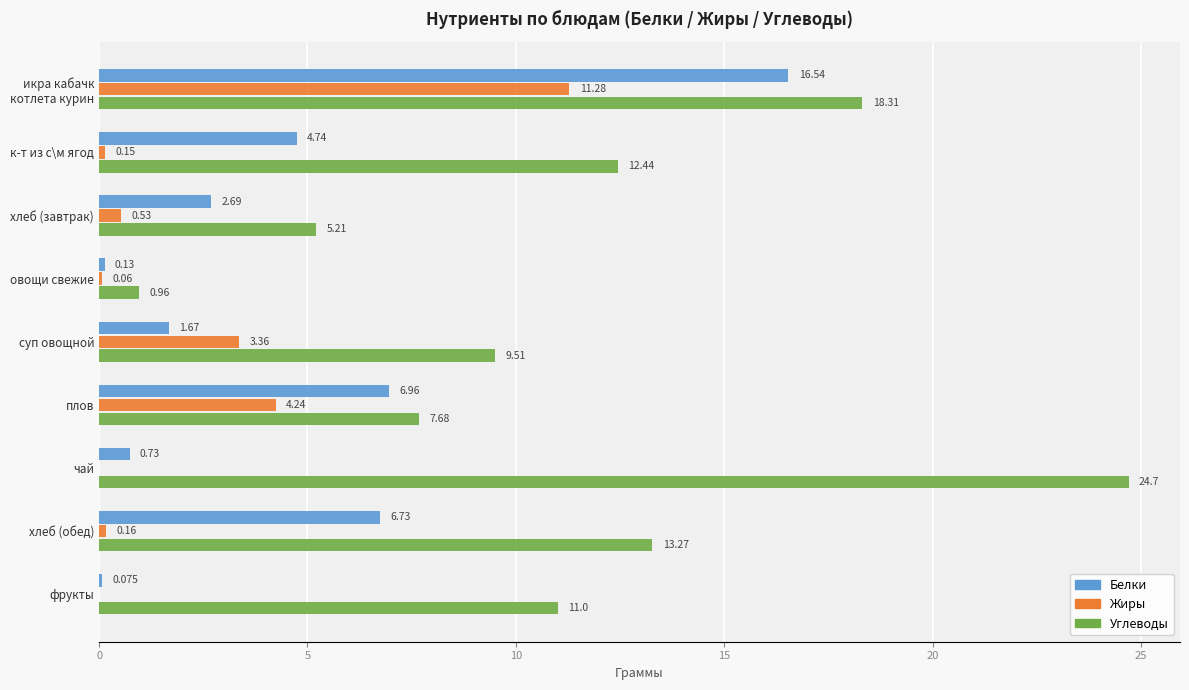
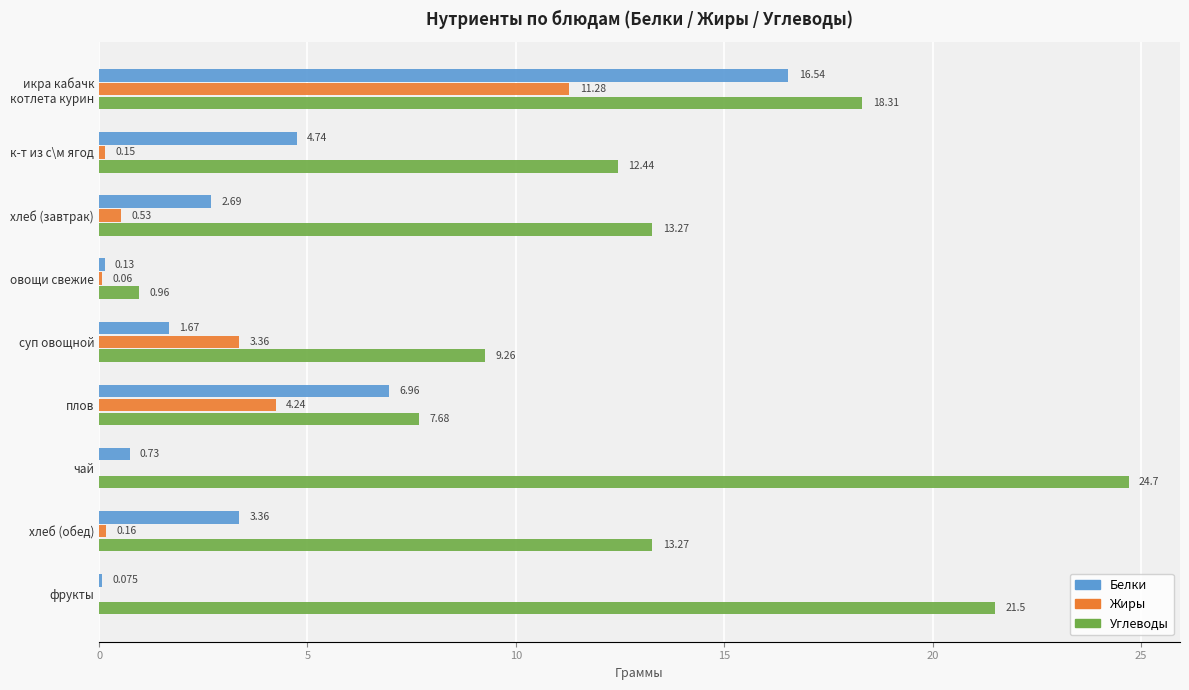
  {
    "Белки": {
      "икра кабачк котлета курин": 16.54,
      "к-т из с\\м ягод": 4.74,
      "хлеб (завтрак)": 2.69,
      "овощи свежие": 0.13,
      "суп овощной": 1.67,
      "плов": 6.96,
      "чай": 0.73,
-     "хлеб (обед)": 6.73,
+     "хлеб (обед)": 3.36,
      "фрукты": 0.075
    },
    "Жиры": {
      "икра кабачк котлета курин": 11.28,
      "к-т из с\\м ягод": 0.15,
      "хлеб (завтрак)": 0.53,
      "овощи свежие": 0.06,
      "суп овощной": 3.36,
      "плов": 4.24,
      "хлеб (обед)": 0.16
    },
    "Углеводы": {
      "икра кабачк котлета курин": 18.31,
      "к-т из с\\м ягод": 12.44,
-     "хлеб (завтрак)": 5.21,
+     "хлеб (завтрак)": 13.27,
      "овощи свежие": 0.96,
-     "суп овощной": 9.51,
+     "суп овощной": 9.26,
      "плов": 7.68,
      "чай": 24.7,
      "хлеб (обед)": 13.27,
-     "фрукты": 11.0
+     "фрукты": 21.5
    }
  }
